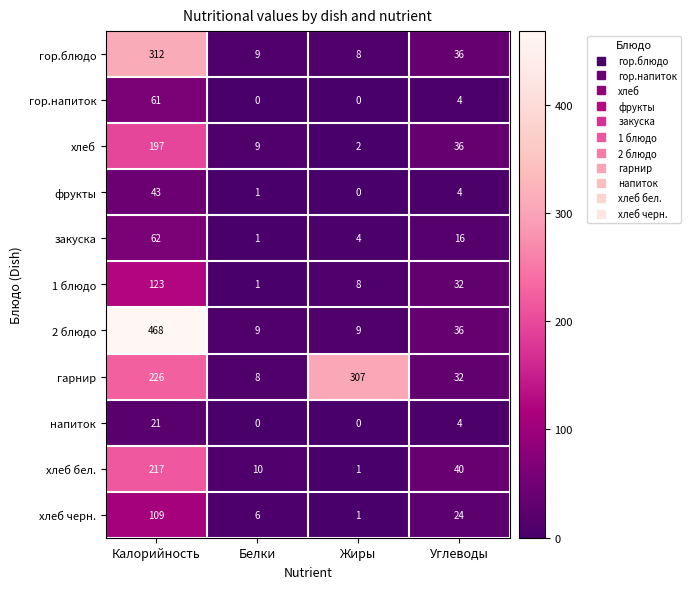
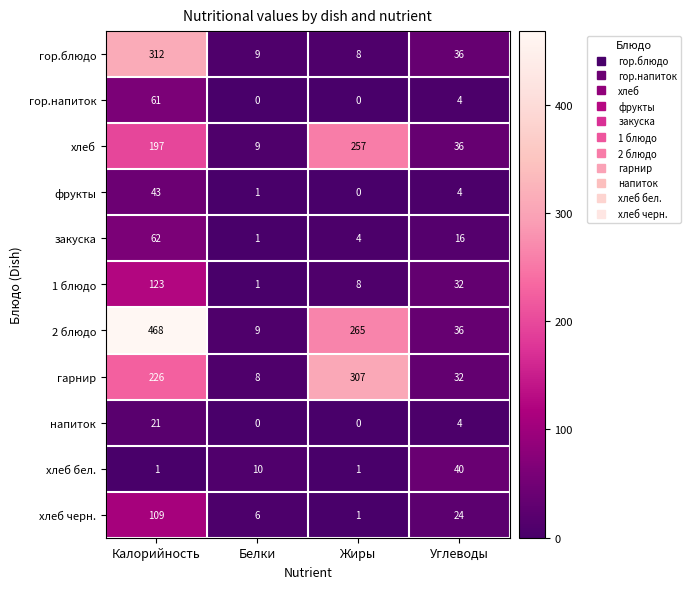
  {
    "гор.блюдо": {
      "Калорийность": 312,
      "Белки": 9,
      "Жиры": 8,
      "Углеводы": 36
    },
    "гор.напиток": {
      "Калорийность": 61,
      "Белки": 0,
      "Жиры": 0,
      "Углеводы": 4
    },
    "хлеб": {
      "Калорийность": 197,
      "Белки": 9,
-     "Жиры": 2,
+     "Жиры": 257,
      "Углеводы": 36
    },
    "фрукты": {
      "Калорийность": 43,
      "Белки": 1,
      "Жиры": 0,
      "Углеводы": 4
    },
    "закуска": {
      "Калорийность": 62,
      "Белки": 1,
      "Жиры": 4,
      "Углеводы": 16
    },
    "1 блюдо": {
      "Калорийность": 123,
      "Белки": 1,
      "Жиры": 8,
      "Углеводы": 32
    },
    "2 блюдо": {
      "Калорийность": 468,
      "Белки": 9,
-     "Жиры": 9,
+     "Жиры": 265,
      "Углеводы": 36
    },
    "гарнир": {
      "Калорийность": 226,
      "Белки": 8,
      "Жиры": 307,
      "Углеводы": 32
    },
    "напиток": {
      "Калорийность": 21,
      "Белки": 0,
      "Жиры": 0,
      "Углеводы": 4
    },
    "хлеб бел.": {
-     "Калорийность": 217,
+     "Калорийность": 1,
      "Белки": 10,
      "Жиры": 1,
      "Углеводы": 40
    },
    "хлеб черн.": {
      "Калорийность": 109,
      "Белки": 6,
      "Жиры": 1,
      "Углеводы": 24
    }
  }
